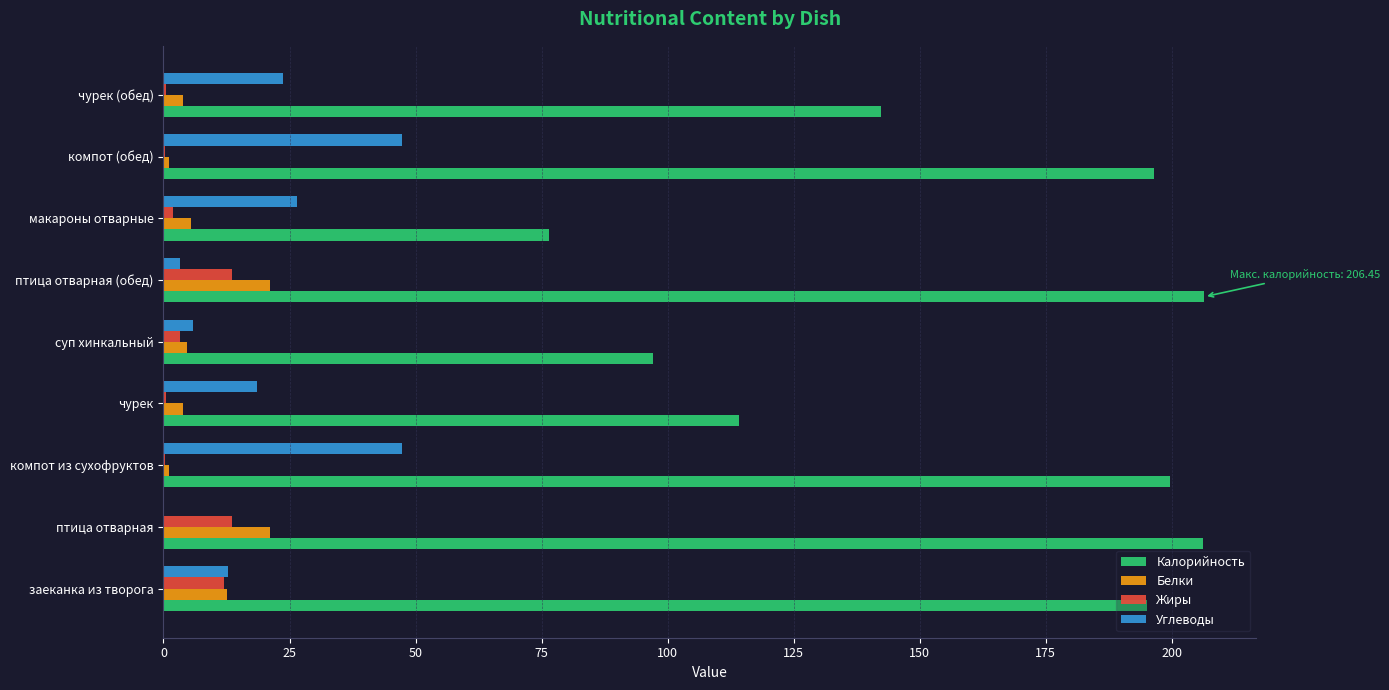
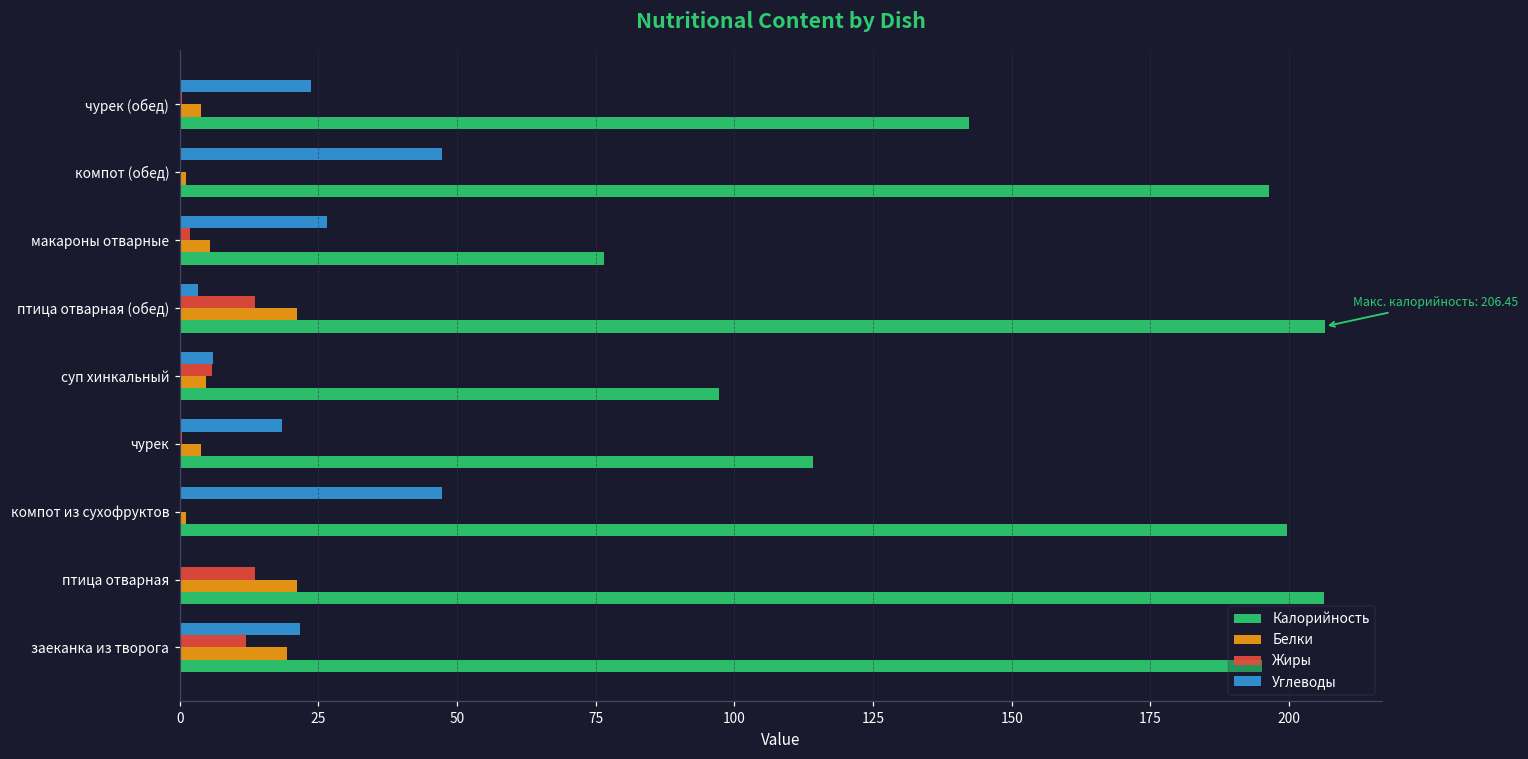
  {
    "Калорийность": {
      "птица отварная (обед)": 206.45
    },
    "Белки": {
      "чурек (обед)": 4,
      "компот (обед)": 1,
      "макароны отварные": 6,
      "птица отварная (обед)": 21,
      "суп хинкальный": 5,
      "чурек": 4,
      "компот из сухофруктов": 1,
      "птица отварная": 21,
-     "заеканка из творога": 13
+     "заеканка из творога": 19
    },
    "Жиры": {
      "макароны отварные": 2,
      "птица отварная (обед)": 14,
-     "суп хинкальный": 3,
+     "суп хинкальный": 6,
      "птица отварная": 14,
      "заеканка из творога": 12
    },
    "Углеводы": {
      "чурек (обед)": 24,
      "компот (обед)": 47,
      "макароны отварные": 26,
      "птица отварная (обед)": 3,
      "суп хинкальный": 6,
      "чурек": 19,
      "компот из сухофруктов": 47,
      "птица отварная": 0,
-     "заеканка из творога": 13
+     "заеканка из творога": 22
    }
  }
